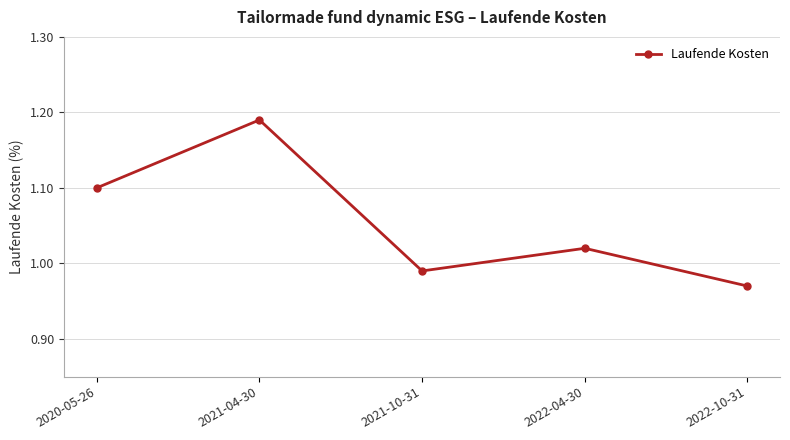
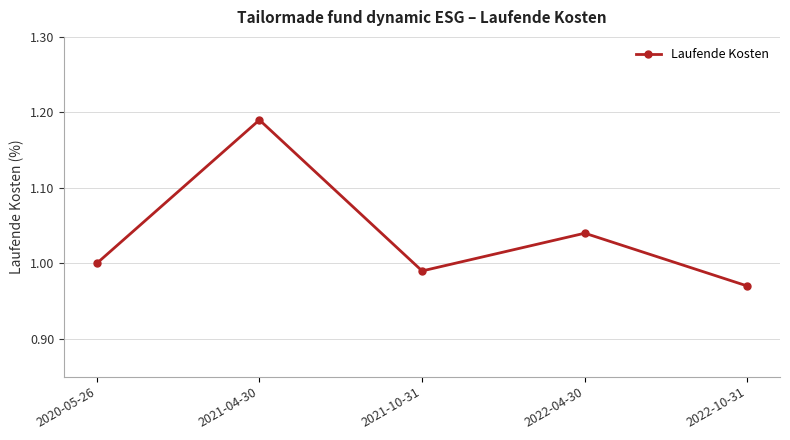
  {
-   "2020-05-26": 1.1,
+   "2020-05-26": 1.0,
    "2021-04-30": 1.19,
    "2021-10-31": 0.99,
-   "2022-04-30": 1.02,
+   "2022-04-30": 1.04,
    "2022-10-31": 0.97
  }
